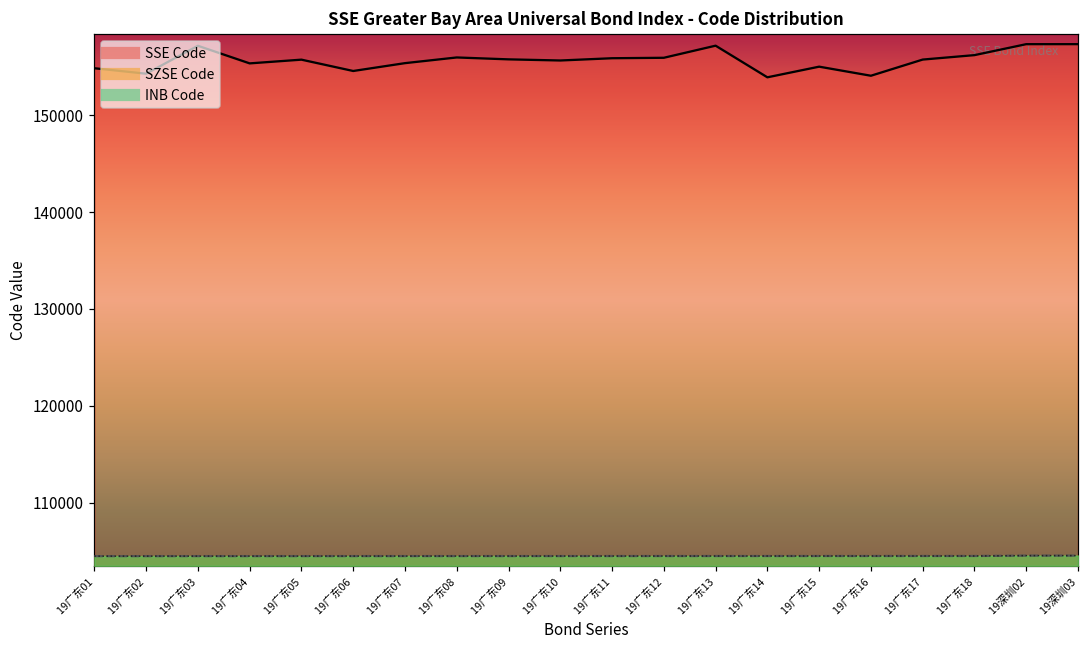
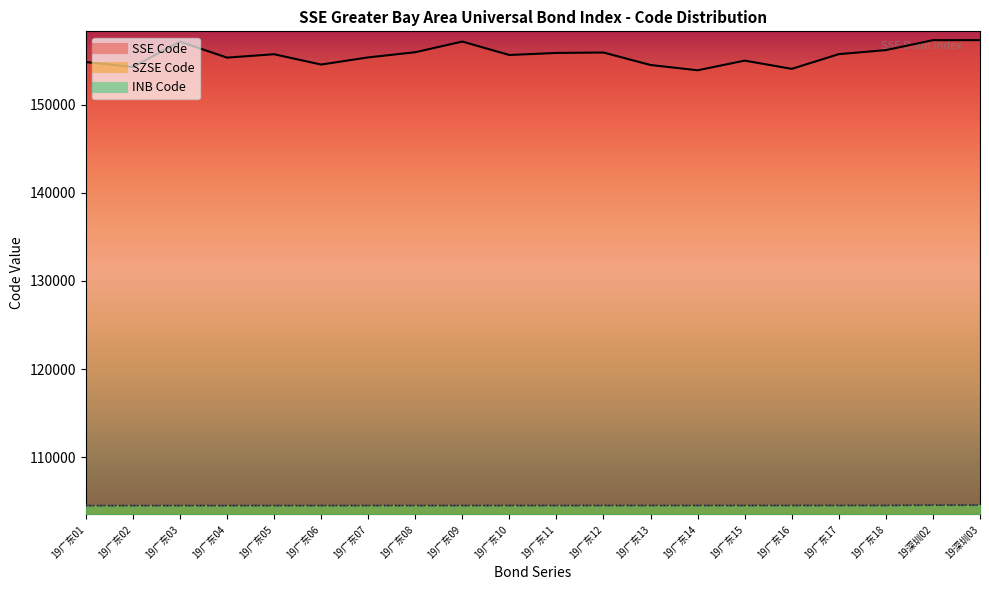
  {
    "SSE Code": {
      "19广东01": 155000,
      "19广东04": 155000,
      "19广东05": 156000,
      "19广东06": 155000,
      "19广东07": 155000,
      "19广东08": 156000,
-     "19广东09": 156000,
+     "19广东09": 157000,
      "19广东10": 156000,
      "19广东11": 156000,
      "19广东12": 156000,
-     "19广东13": 157000,
+     "19广东13": 155000,
      "19广东14": 154000,
      "19广东15": 155000,
      "19广东16": 154000,
      "19广东17": 156000,
      "19广东18": 156000,
      "19深圳02": 157000,
      "19深圳03": 157000
    },
    "INB Code": {
      "19广东01": 105000,
      "19广东02": 105000,
      "19广东03": 105000,
      "19广东04": 105000,
      "19广东05": 105000,
      "19广东06": 105000,
      "19广东07": 105000,
      "19广东08": 105000,
      "19广东09": 105000,
      "19广东10": 105000,
      "19广东11": 105000,
      "19广东12": 105000,
      "19广东13": 105000,
      "19广东14": 105000,
      "19广东15": 105000,
      "19广东16": 105000,
      "19广东17": 105000,
      "19广东18": 105000,
      "19深圳02": 105000,
      "19深圳03": 105000
    }
  }
